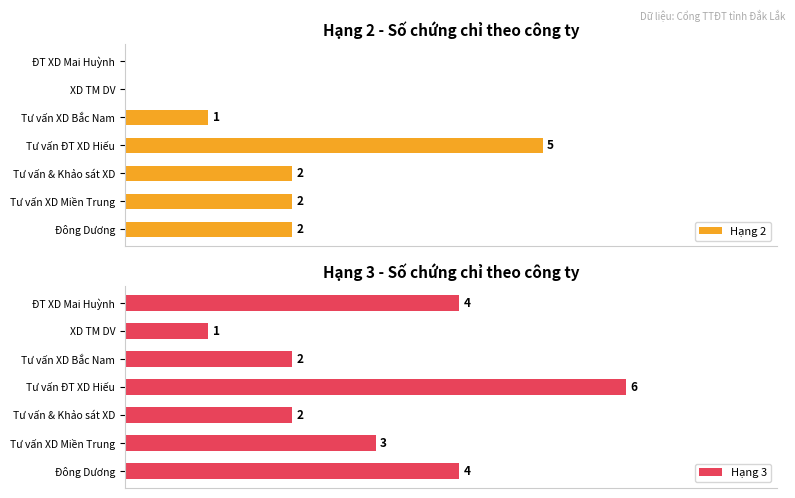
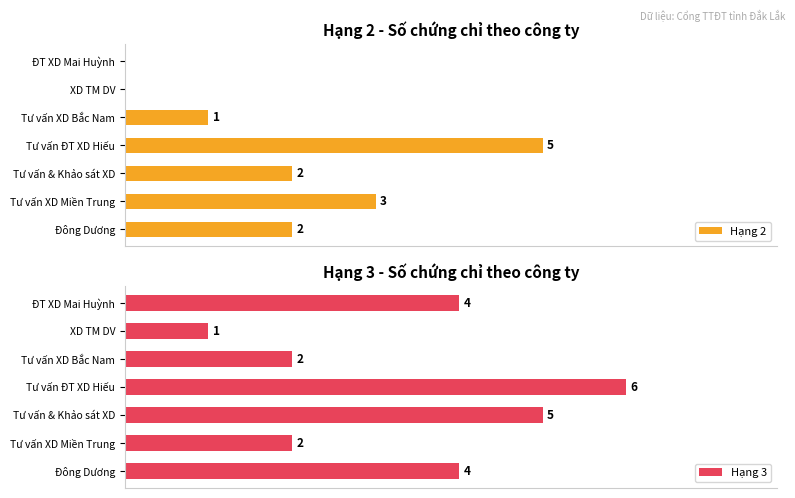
  {
    "Hạng 2 - Số chứng chỉ theo công ty": {
      "Tư vấn XD Bắc Nam": 1,
      "Tư vấn ĐT XD Hiếu": 5,
      "Tư vấn & Khảo sát XD": 2,
-     "Tư vấn XD Miền Trung": 2,
+     "Tư vấn XD Miền Trung": 3,
      "Đông Dương": 2
    },
    "Hạng 3 - Số chứng chỉ theo công ty": {
      "ĐT XD Mai Huỳnh": 4,
      "XD TM DV": 1,
      "Tư vấn XD Bắc Nam": 2,
      "Tư vấn ĐT XD Hiếu": 6,
-     "Tư vấn & Khảo sát XD": 2,
-     "Tư vấn XD Miền Trung": 3,
+     "Tư vấn & Khảo sát XD": 5,
+     "Tư vấn XD Miền Trung": 2,
      "Đông Dương": 4
    }
  }
